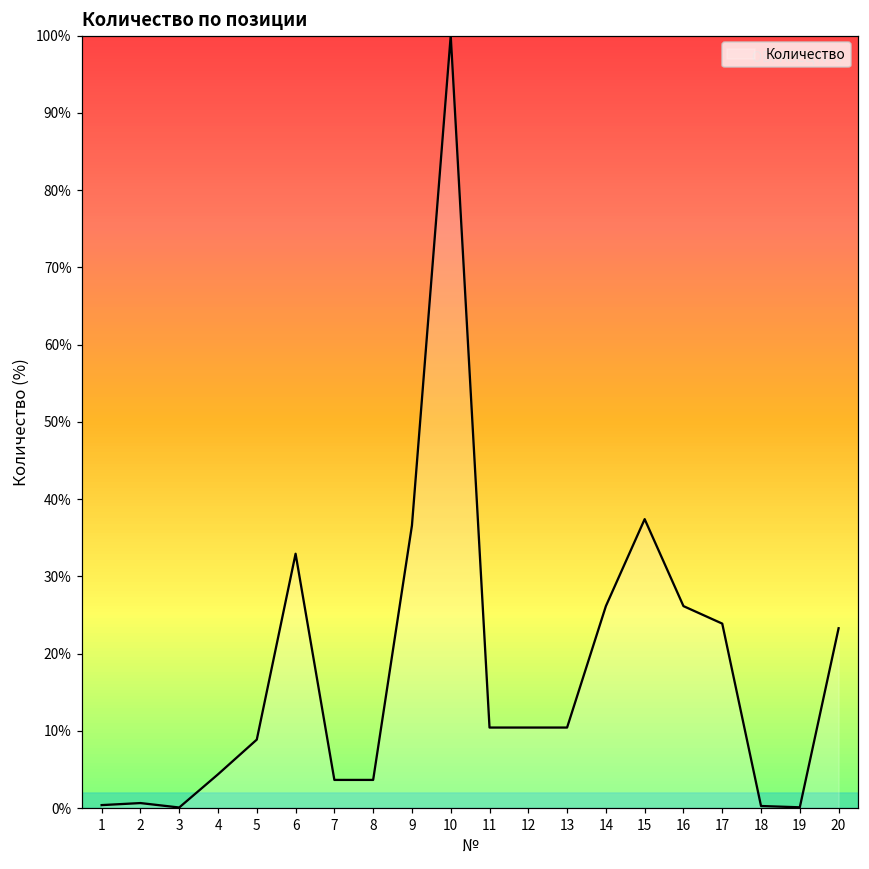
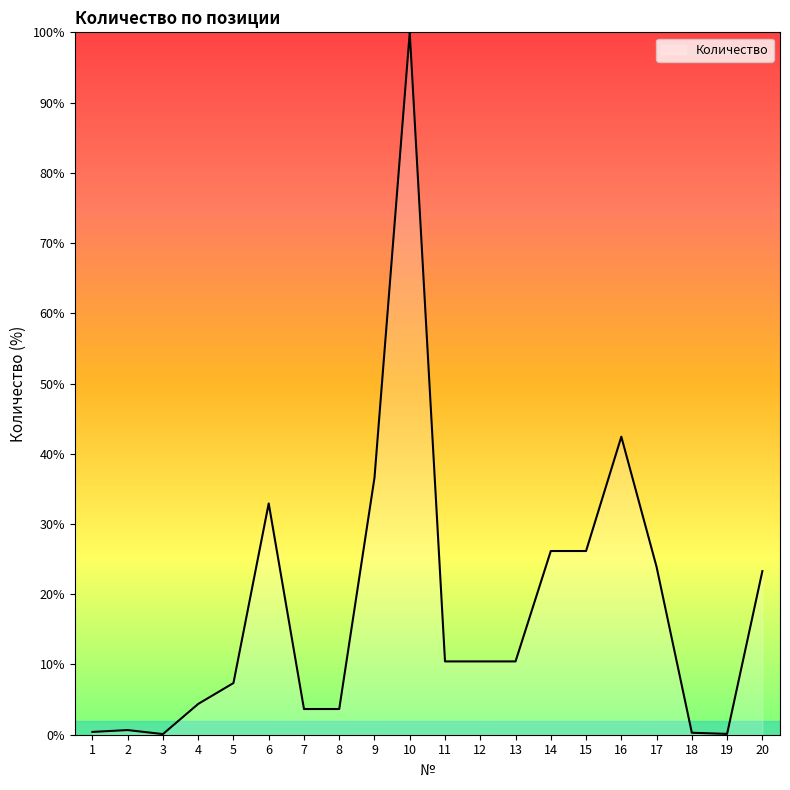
  {
    "4": "4%",
-   "5": "9%",
+   "5": "7%",
    "6": "33%",
    "7": "4%",
    "8": "4%",
    "9": "37%",
    "10": "100%",
    "11": "10%",
    "12": "10%",
    "13": "10%",
    "14": "26%",
-   "15": "37%",
-   "16": "26%",
+   "15": "26%",
+   "16": "42%",
    "17": "24%",
    "20": "23%"
  }
